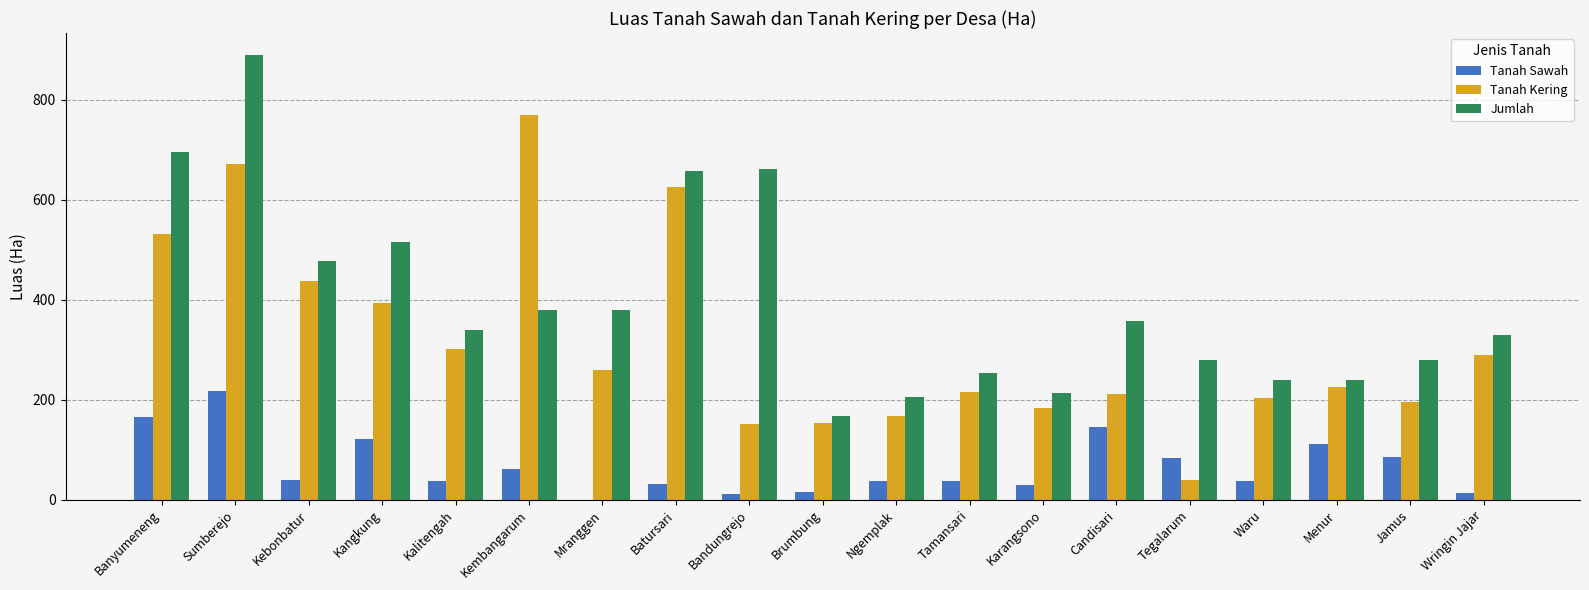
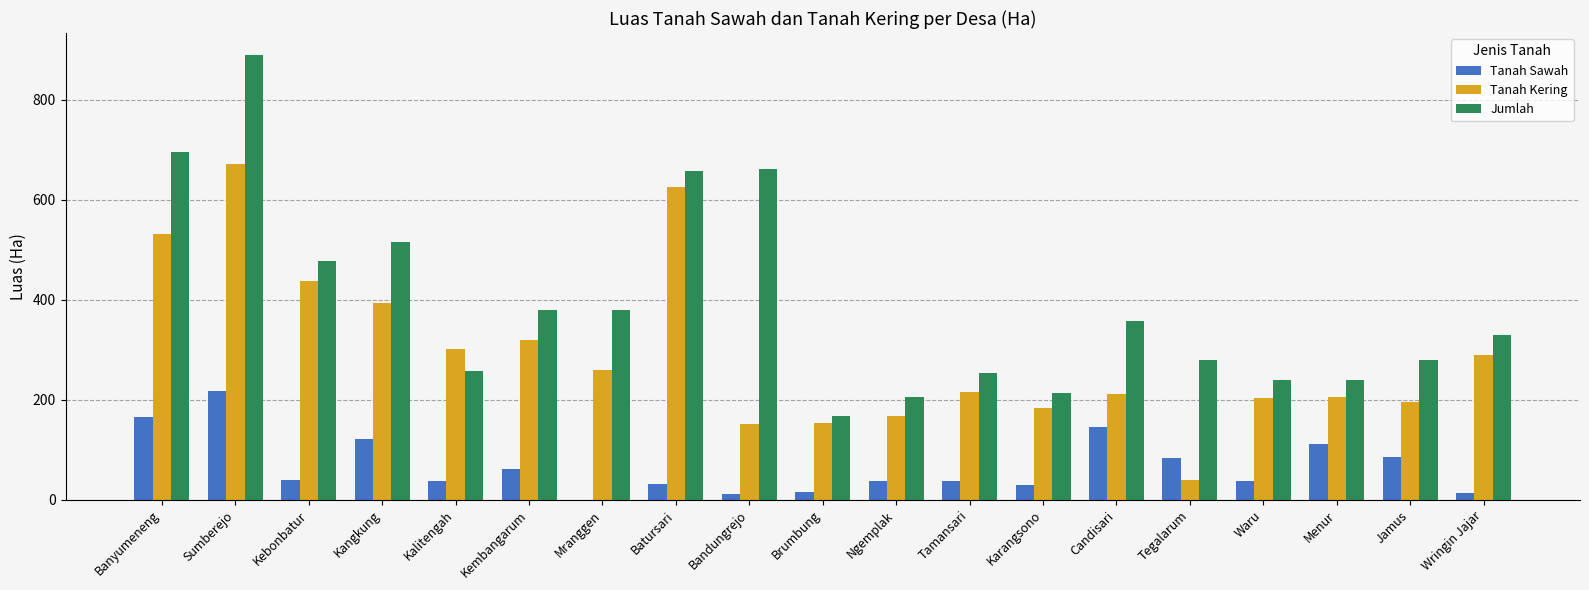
  {
    "Tanah Sawah": {
      "Banyumeneng": 170,
      "Sumberejo": 220,
      "Kebonbatur": 40,
      "Kangkung": 120,
      "Kalitengah": 40,
      "Kembangarum": 60,
      "Mranggen": 0,
      "Batursari": 30,
      "Bandungrejo": 10,
      "Brumbung": 20,
      "Ngemplak": 40,
      "Tamansari": 40,
      "Karangsono": 30,
      "Candisari": 150,
      "Tegalarum": 80,
      "Waru": 40,
      "Menur": 110,
      "Jamus": 80,
      "Wringin Jajar": 10
    },
    "Tanah Kering": {
      "Banyumeneng": 530,
      "Sumberejo": 670,
      "Kebonbatur": 440,
      "Kangkung": 390,
      "Kalitengah": 300,
-     "Kembangarum": 770,
+     "Kembangarum": 320,
      "Mranggen": 260,
      "Batursari": 630,
      "Bandungrejo": 150,
      "Brumbung": 150,
      "Ngemplak": 170,
      "Tamansari": 220,
      "Karangsono": 180,
      "Candisari": 210,
      "Tegalarum": 40,
      "Waru": 200,
-     "Menur": 230,
+     "Menur": 210,
      "Jamus": 200,
      "Wringin Jajar": 290
    },
    "Jumlah": {
      "Banyumeneng": 700,
      "Sumberejo": 890,
      "Kebonbatur": 480,
      "Kangkung": 520,
-     "Kalitengah": 340,
+     "Kalitengah": 260,
      "Kembangarum": 380,
      "Mranggen": 380,
      "Batursari": 660,
      "Bandungrejo": 660,
      "Brumbung": 170,
      "Ngemplak": 210,
      "Tamansari": 250,
      "Karangsono": 210,
      "Candisari": 360,
      "Tegalarum": 280,
      "Waru": 240,
      "Menur": 240,
      "Jamus": 280,
      "Wringin Jajar": 330
    }
  }
